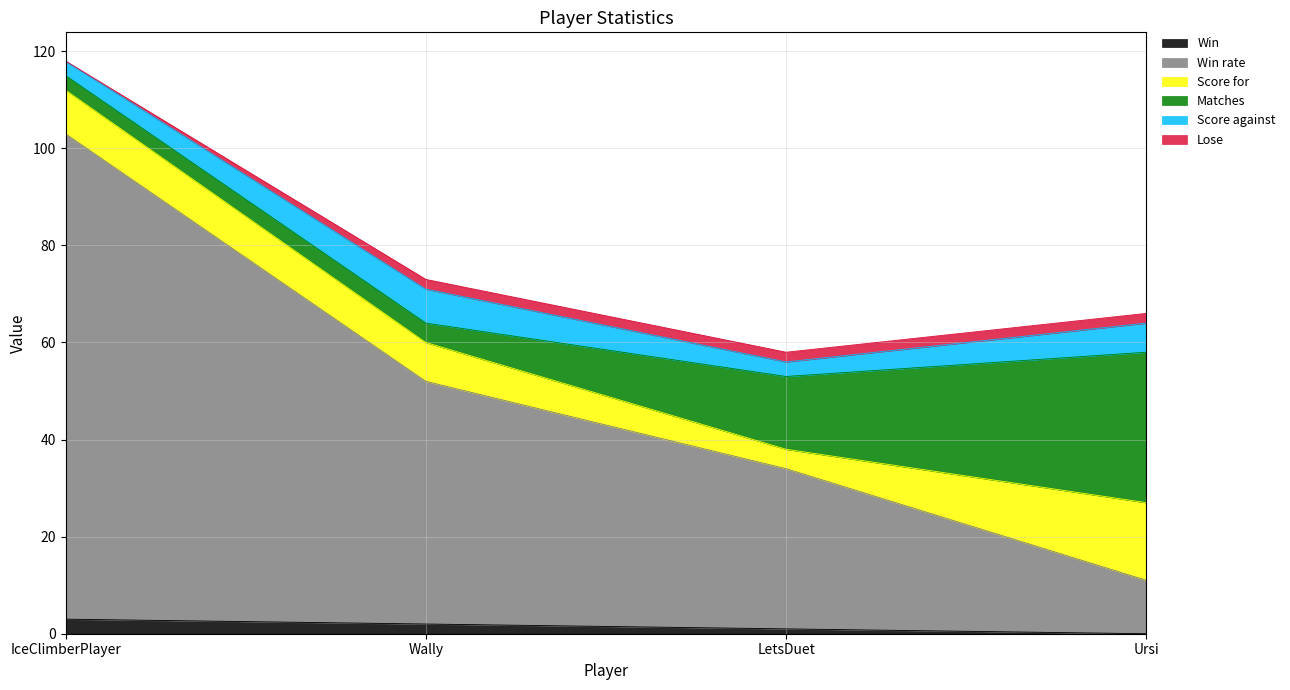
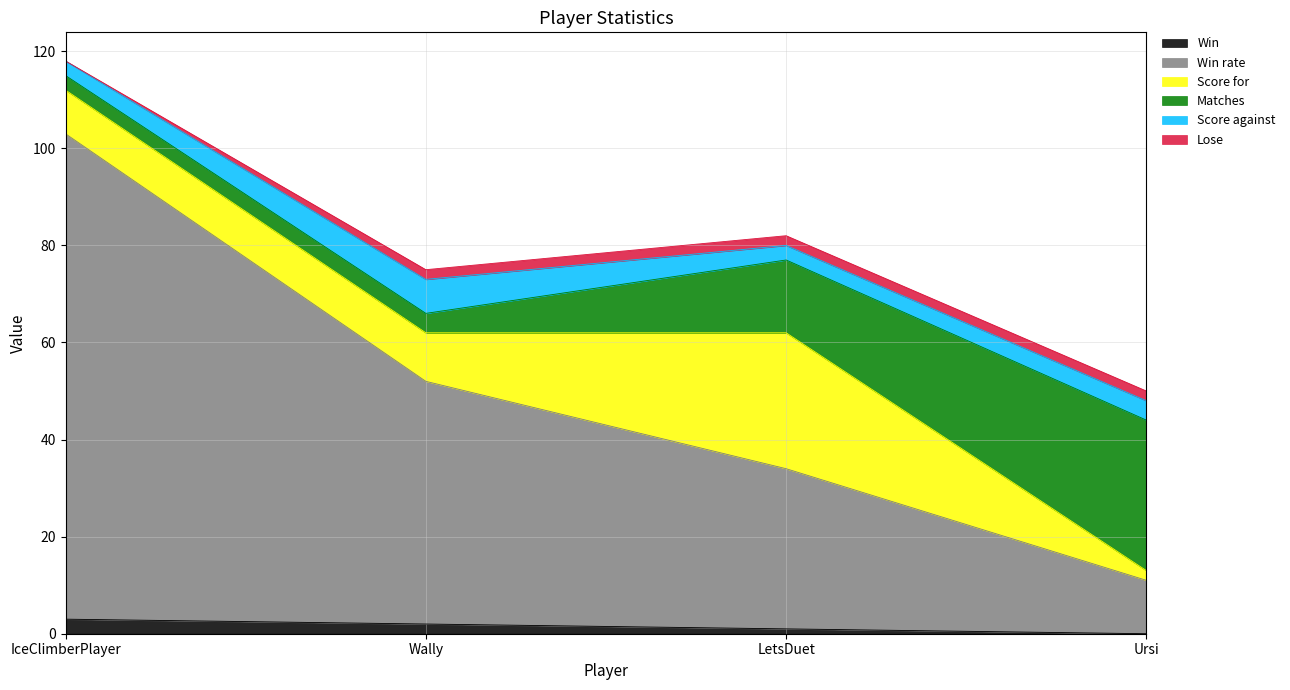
  {
    "Win": {
      "IceClimberPlayer": 3,
      "Wally": 2,
      "LetsDuet": 1,
      "Ursi": 0
    },
    "Win rate": {
      "IceClimberPlayer": 100,
      "Wally": 50,
      "LetsDuet": 33,
      "Ursi": 11
    },
    "Score for": {
      "IceClimberPlayer": 9,
-     "Wally": 8,
-     "LetsDuet": 4,
-     "Ursi": 16
+     "Wally": 10,
+     "LetsDuet": 28,
+     "Ursi": 2
    },
    "Matches": {
      "IceClimberPlayer": 3,
      "Wally": 4,
      "LetsDuet": 15,
      "Ursi": 31
    },
    "Score against": {
      "Wally": 7,
      "LetsDuet": 3,
-     "Ursi": 6
+     "Ursi": 4
    },
    "Lose": {
      "Wally": 2,
      "LetsDuet": 2,
      "Ursi": 2
    }
  }
